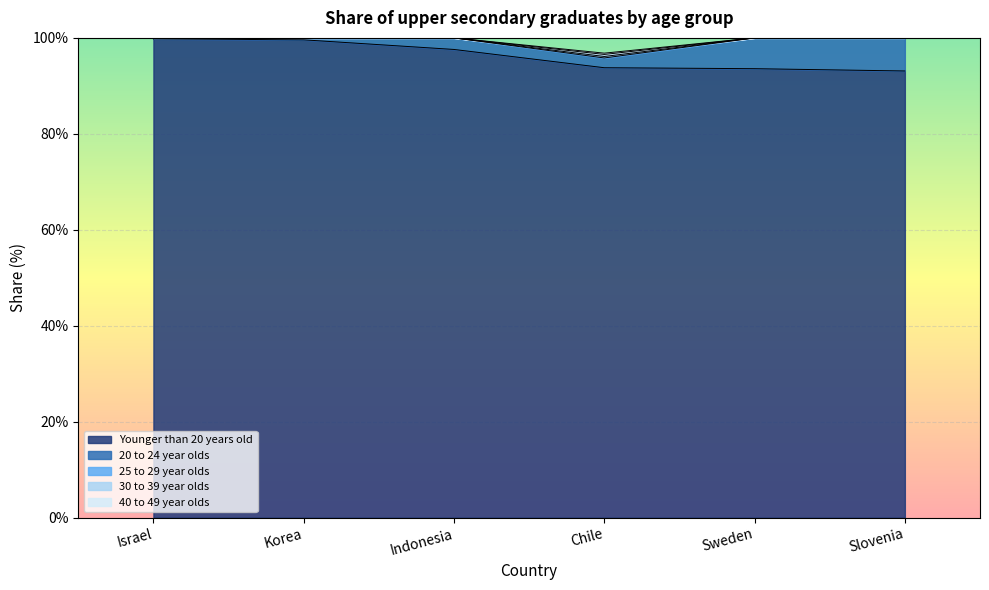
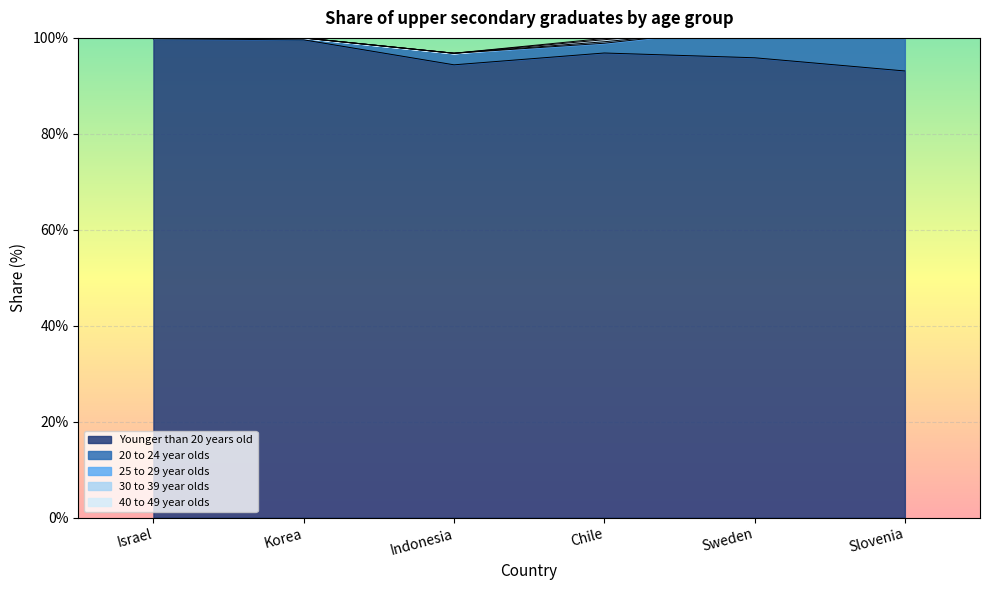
  {
    "Younger than 20 years old": {
-     "Indonesia": "98%",
-     "Chile": "94%",
-     "Sweden": "94%",
+     "Indonesia": "94%",
+     "Chile": "97%",
+     "Sweden": "96%",
      "Slovenia": "93%"
    }
  }
